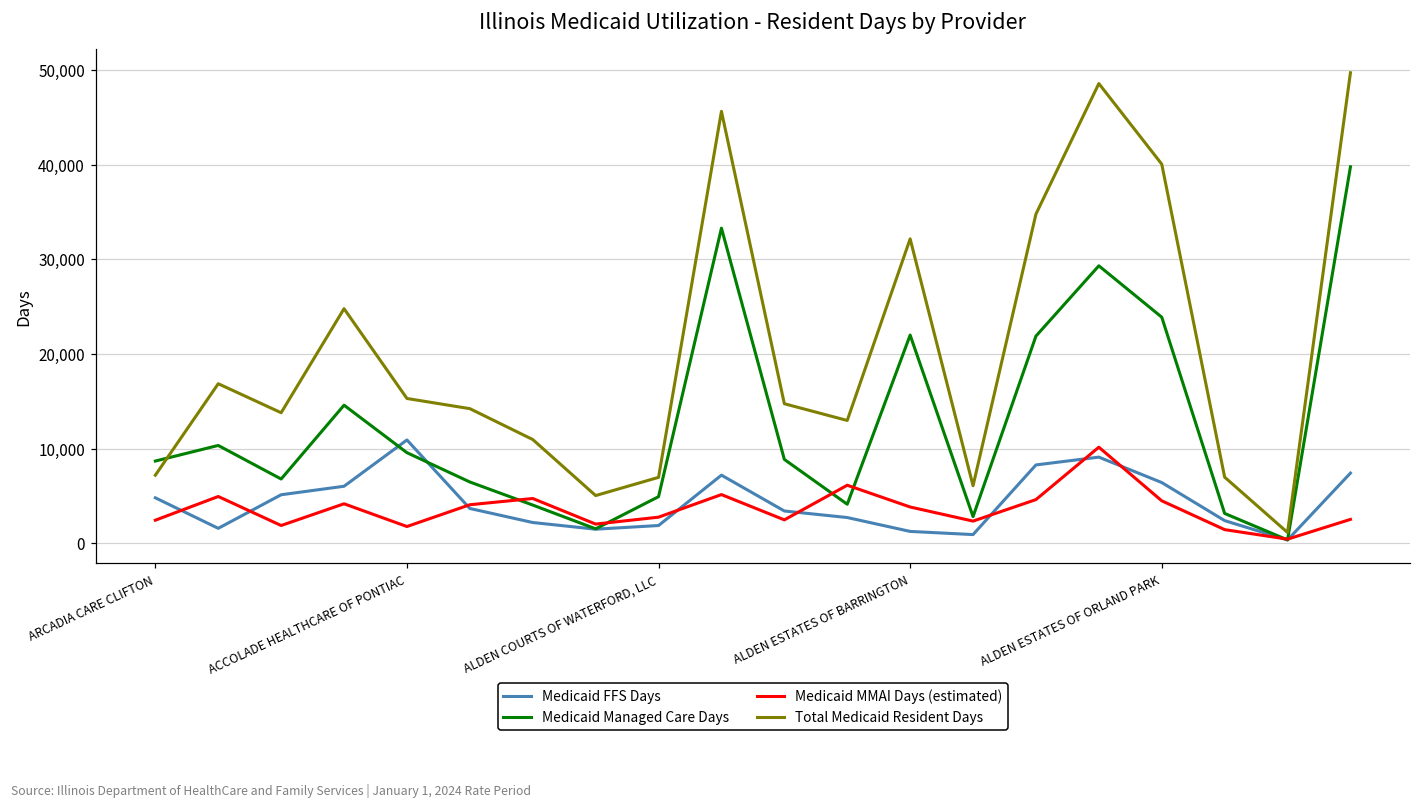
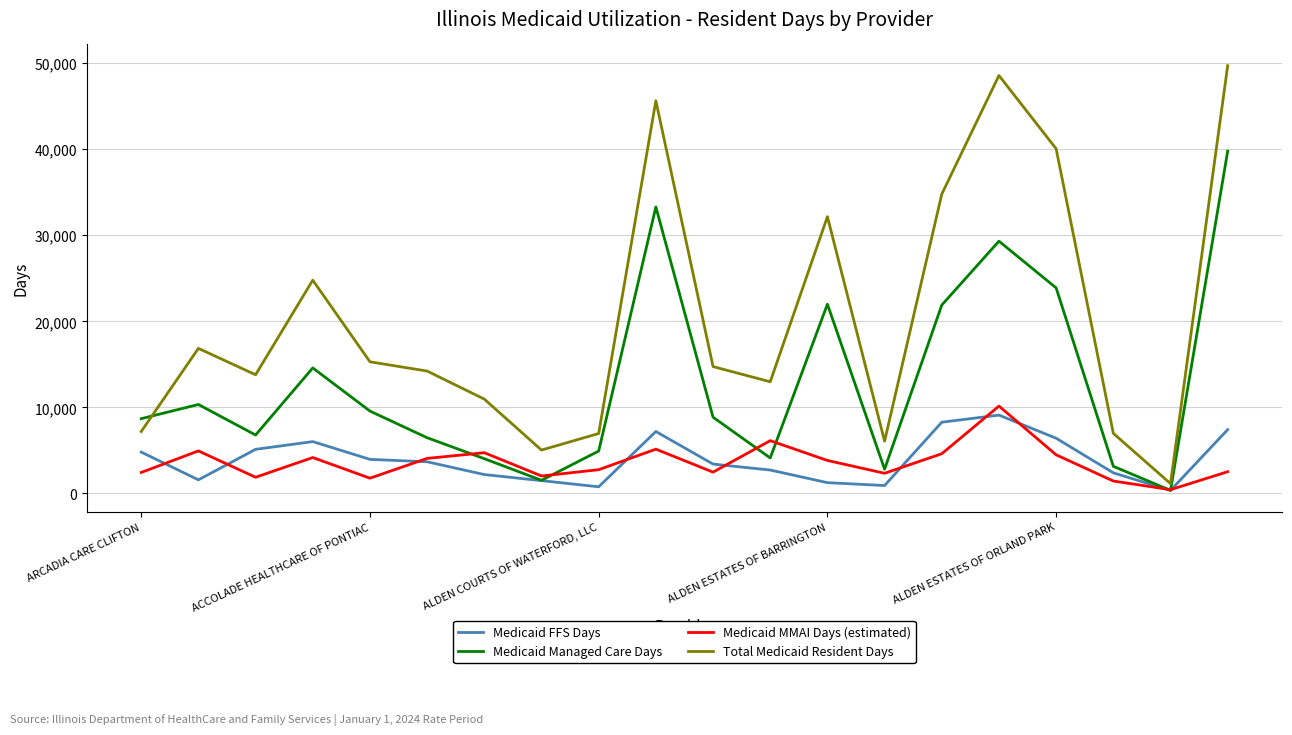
  {
    "Medicaid FFS Days": {
      "ARCADIA CARE CLIFTON": "5,000",
-     "ACCOLADE HEALTHCARE OF PONTIAC": "11,000",
-     "ALDEN COURTS OF WATERFORD, LLC": "2,000",
+     "ACCOLADE HEALTHCARE OF PONTIAC": "4,000",
+     "ALDEN COURTS OF WATERFORD, LLC": "1,000",
      "ALDEN ESTATES OF BARRINGTON": "1,000",
      "ALDEN ESTATES OF ORLAND PARK": "6,000"
    },
    "Medicaid Managed Care Days": {
      "ARCADIA CARE CLIFTON": "9,000",
      "ACCOLADE HEALTHCARE OF PONTIAC": "10,000",
      "ALDEN COURTS OF WATERFORD, LLC": "5,000",
      "ALDEN ESTATES OF BARRINGTON": "22,000",
      "ALDEN ESTATES OF ORLAND PARK": "24,000"
    },
    "Medicaid MMAI Days (estimated)": {
      "ARCADIA CARE CLIFTON": "2,000",
      "ACCOLADE HEALTHCARE OF PONTIAC": "2,000",
      "ALDEN COURTS OF WATERFORD, LLC": "3,000",
      "ALDEN ESTATES OF BARRINGTON": "4,000",
      "ALDEN ESTATES OF ORLAND PARK": "4,000"
    },
    "Total Medicaid Resident Days": {
      "ARCADIA CARE CLIFTON": "7,000",
      "ACCOLADE HEALTHCARE OF PONTIAC": "15,000",
      "ALDEN COURTS OF WATERFORD, LLC": "7,000",
      "ALDEN ESTATES OF BARRINGTON": "32,000",
      "ALDEN ESTATES OF ORLAND PARK": "40,000"
    }
  }
